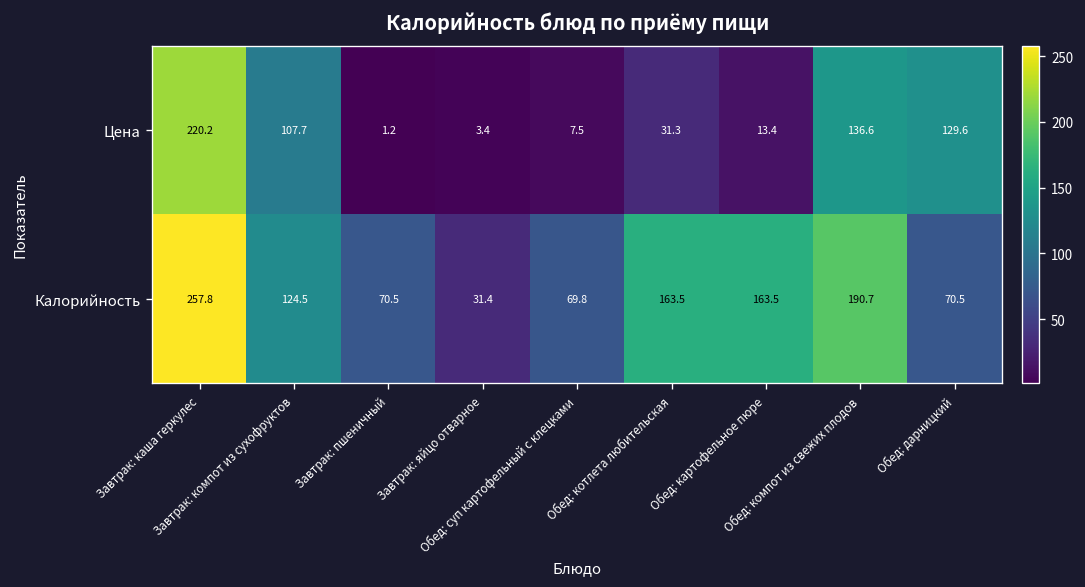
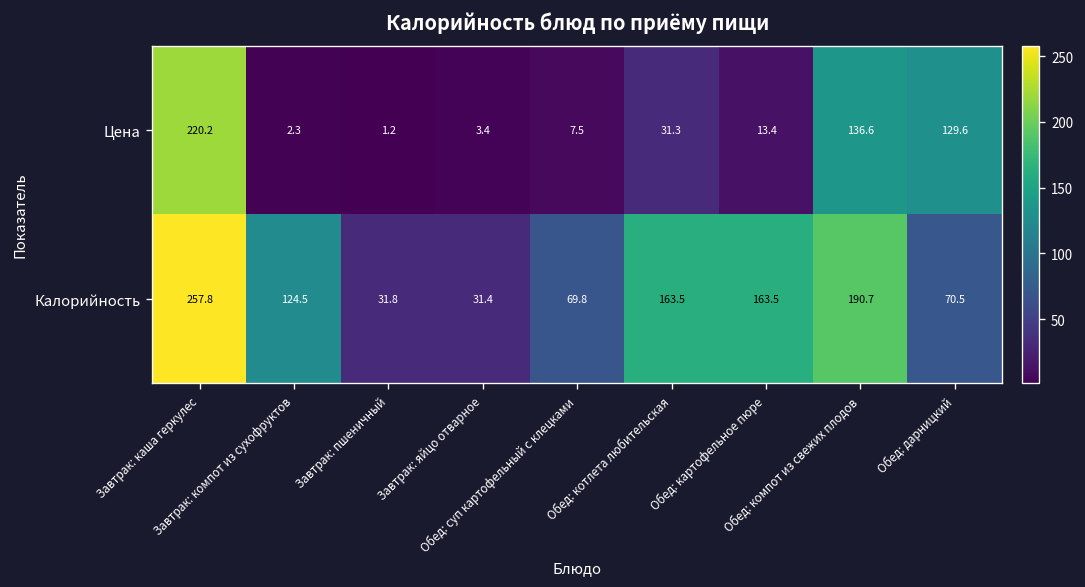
  {
    "Цена": {
      "Завтрак: каша геркулес": 220.2,
-     "Завтрак: компот из сухофруктов": 107.7,
+     "Завтрак: компот из сухофруктов": 2.3,
      "Завтрак: пшеничный": 1.2,
      "Завтрак: яйцо отварное": 3.4,
      "Обед: суп картофельный с клецками": 7.5,
      "Обед: котлета любительская": 31.3,
      "Обед: картофельное пюре": 13.4,
      "Обед: компот из свежих плодов": 136.6,
      "Обед: дарницкий": 129.6
    },
    "Калорийность": {
      "Завтрак: каша геркулес": 257.8,
      "Завтрак: компот из сухофруктов": 124.5,
-     "Завтрак: пшеничный": 70.5,
+     "Завтрак: пшеничный": 31.8,
      "Завтрак: яйцо отварное": 31.4,
      "Обед: суп картофельный с клецками": 69.8,
      "Обед: котлета любительская": 163.5,
      "Обед: картофельное пюре": 163.5,
      "Обед: компот из свежих плодов": 190.7,
      "Обед: дарницкий": 70.5
    }
  }
